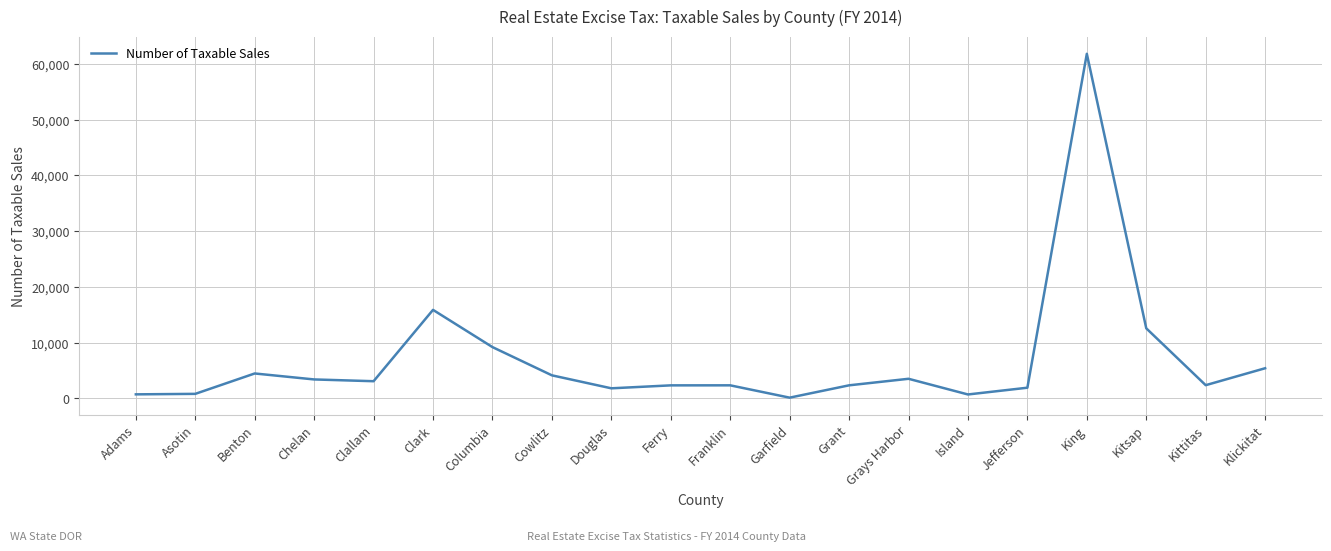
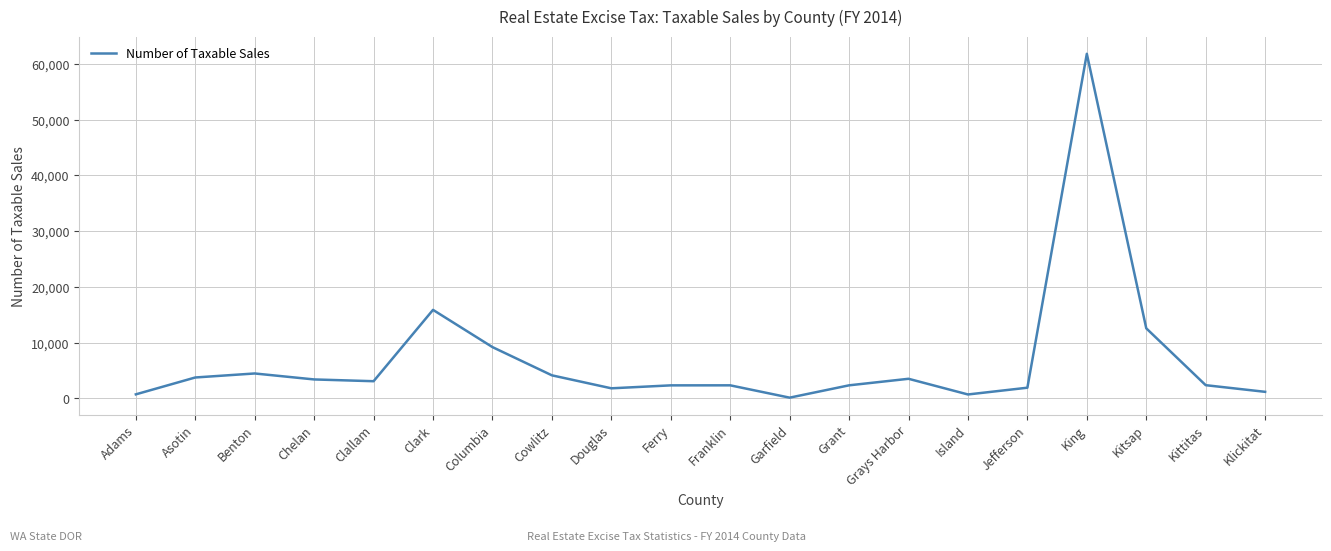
  {
    "Adams": "1,000",
-   "Asotin": "1,000",
+   "Asotin": "4,000",
    "Benton": "4,000",
    "Chelan": "3,000",
    "Clallam": "3,000",
    "Clark": "16,000",
    "Columbia": "9,000",
    "Cowlitz": "4,000",
    "Douglas": "2,000",
    "Ferry": "2,000",
    "Franklin": "2,000",
    "Garfield": "0",
    "Grant": "2,000",
    "Grays Harbor": "4,000",
    "Island": "1,000",
    "Jefferson": "2,000",
    "King": "62,000",
    "Kitsap": "13,000",
    "Kittitas": "2,000",
-   "Klickitat": "5,000"
+   "Klickitat": "1,000"
  }
